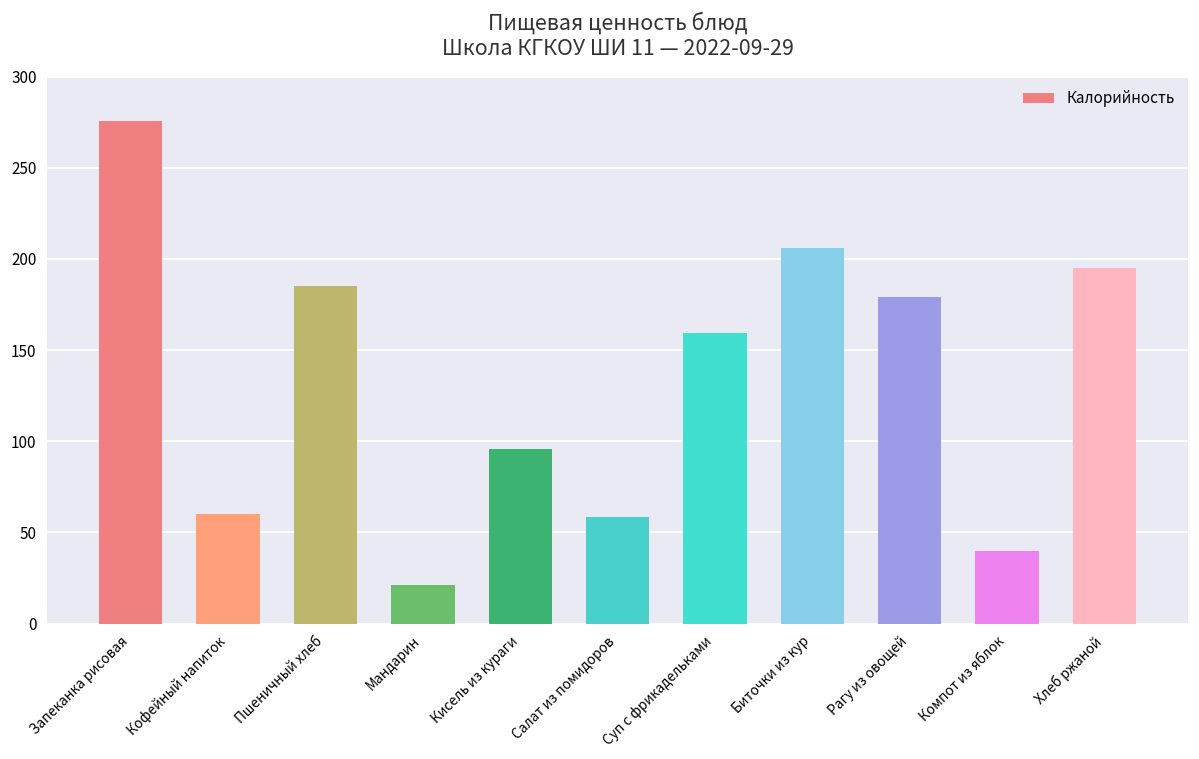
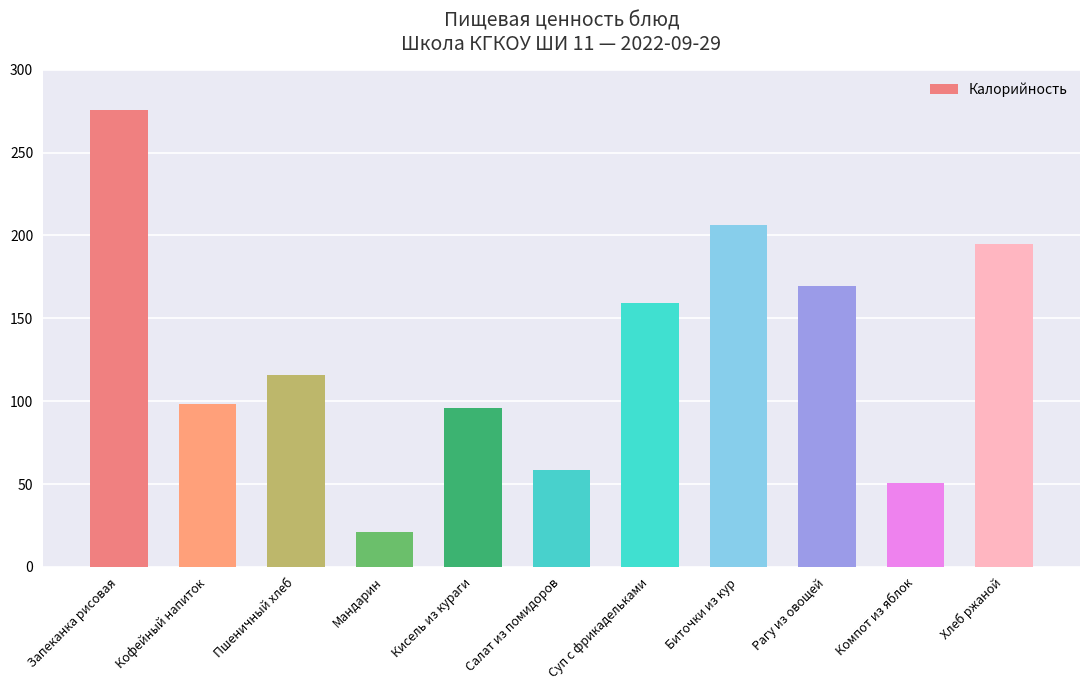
  {
    "Запеканка рисовая": 276,
-   "Кофейный напиток": 60,
-   "Пшеничный хлеб": 185,
+   "Кофейный напиток": 98,
+   "Пшеничный хлеб": 116,
    "Мандарин": 21,
    "Кисель из кураги": 96,
    "Салат из помидоров": 59,
    "Суп с фрикадельками": 160,
    "Биточки из кур": 206,
-   "Рагу из овощей": 179,
-   "Компот из яблок": 40,
+   "Рагу из овощей": 169,
+   "Компот из яблок": 51,
    "Хлеб ржаной": 195
  }
